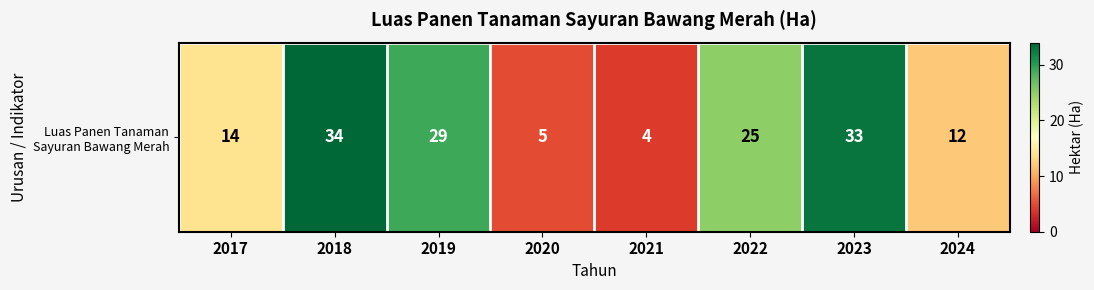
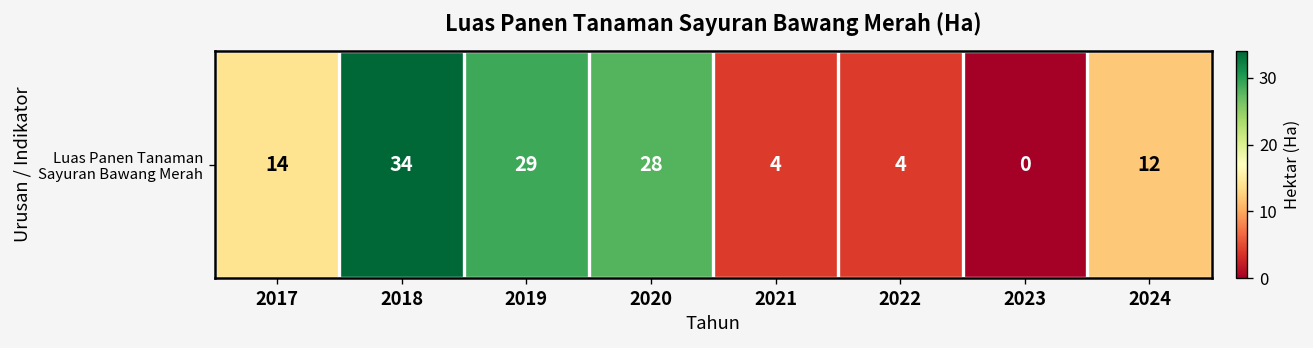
  {
    "Luas Panen Tanaman Sayuran Bawang Merah": {
      "2017": 14,
      "2018": 34,
      "2019": 29,
-     "2020": 5,
+     "2020": 28,
      "2021": 4,
-     "2022": 25,
-     "2023": 33,
+     "2022": 4,
+     "2023": 0,
      "2024": 12
    }
  }
